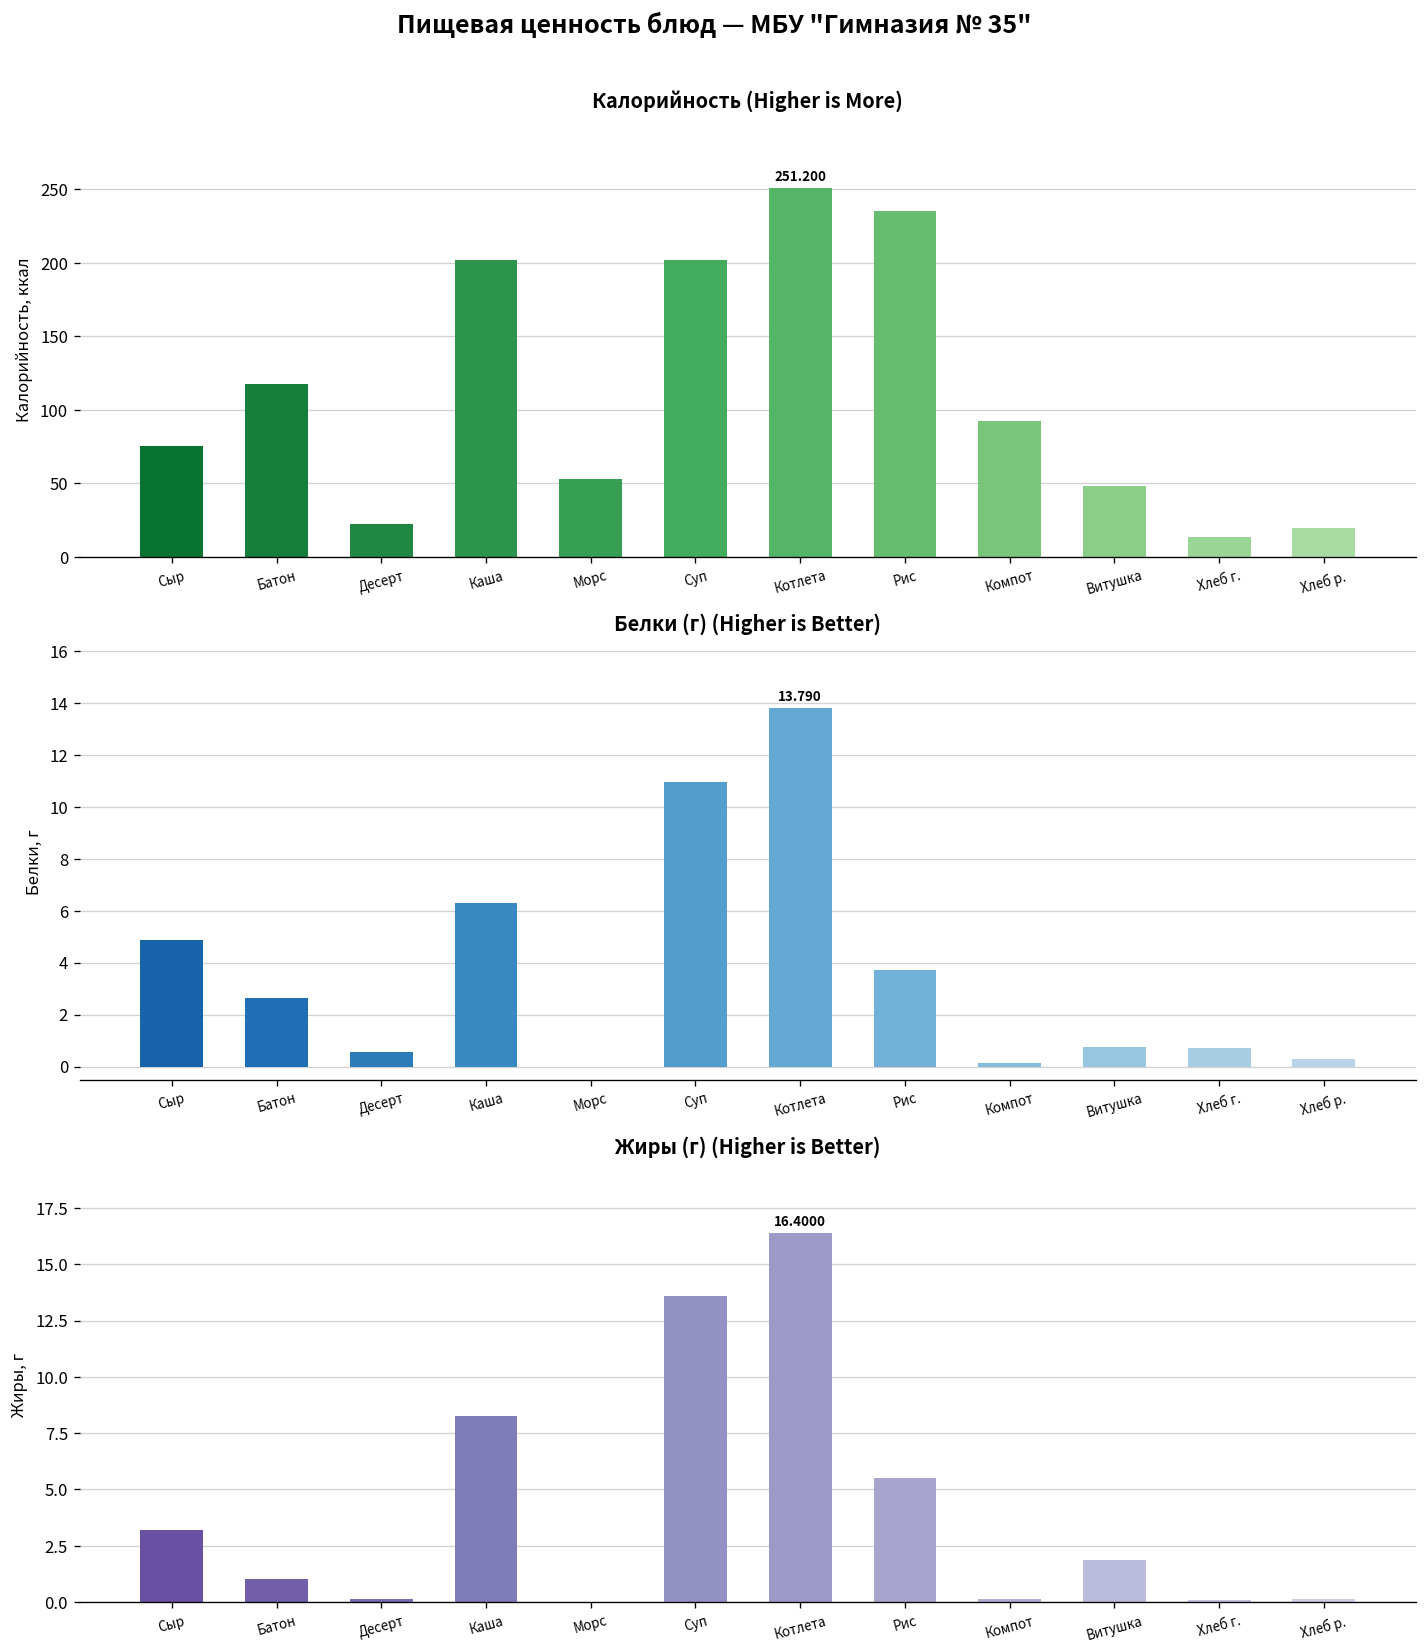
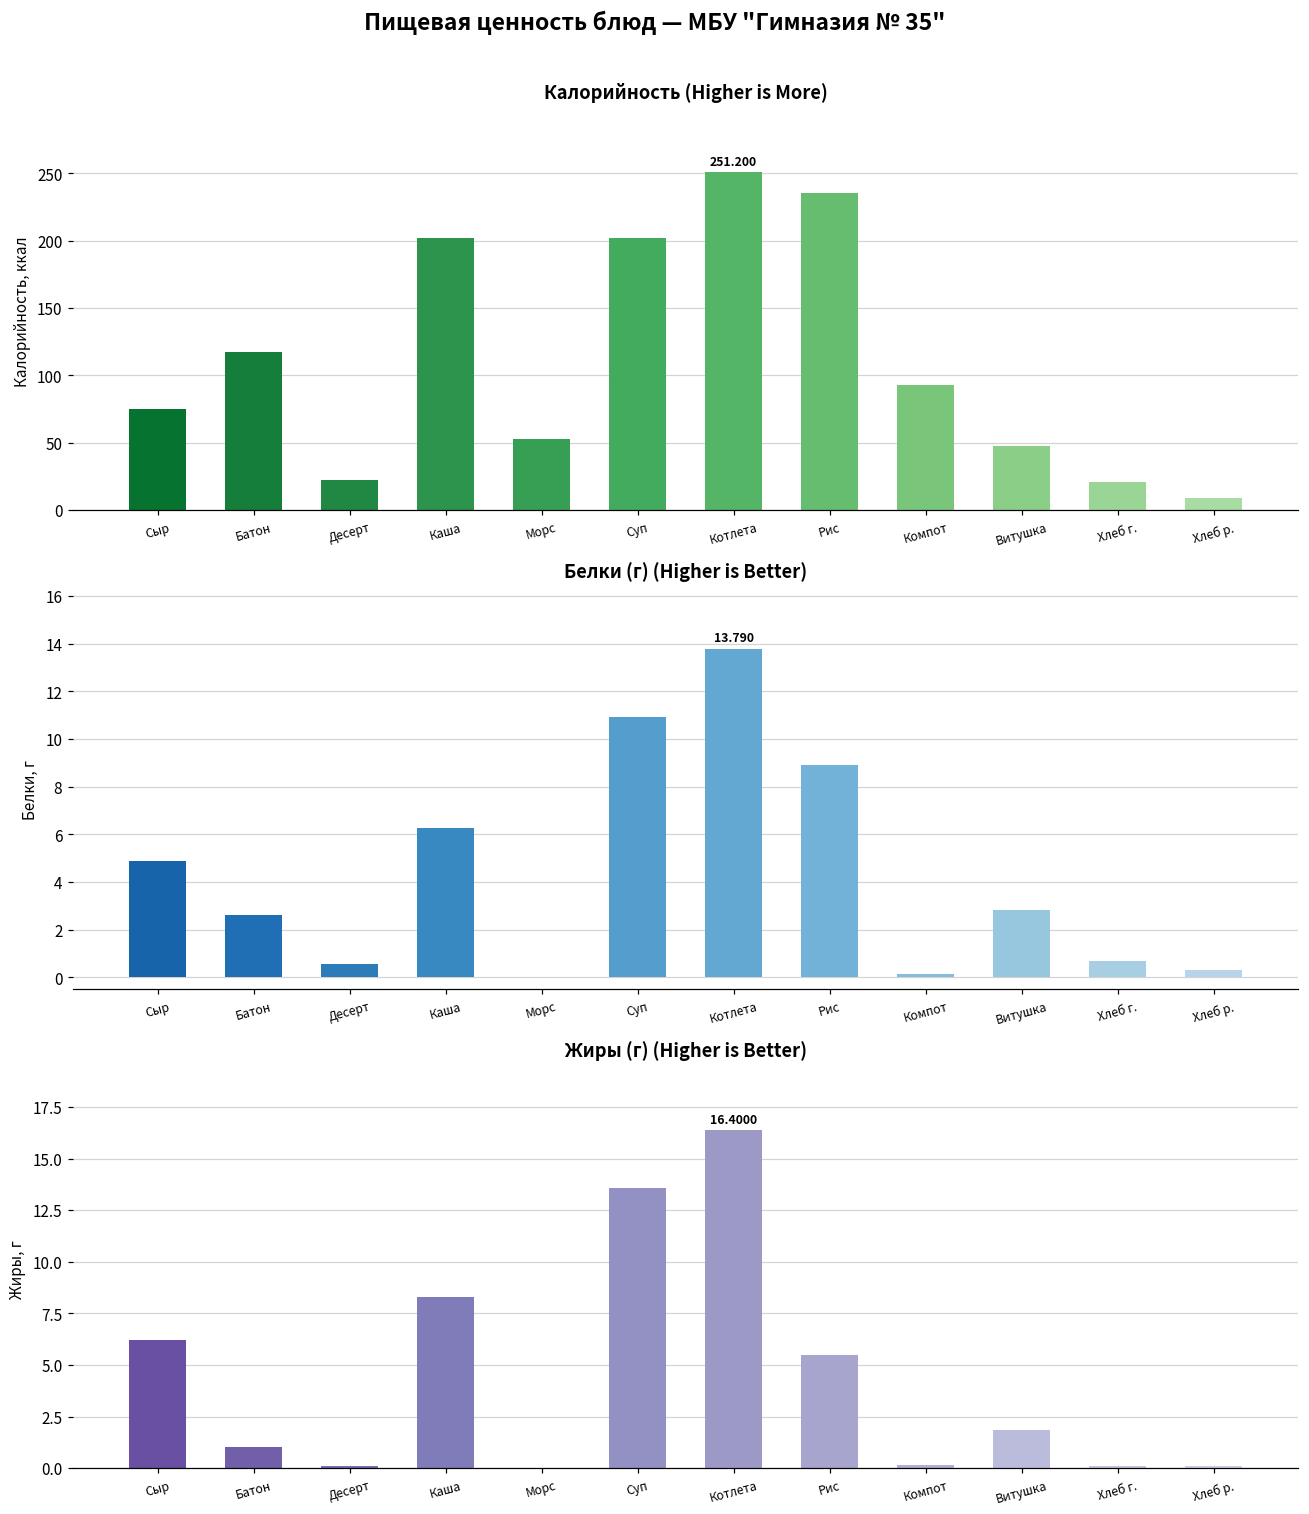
  {
    "Калорийность (Higher is More)": {
      "Сыр": 75,
      "Батон": 118,
      "Десерт": 23,
      "Каша": 202,
      "Морс": 53,
      "Суп": 202,
      "Рис": 235,
      "Компот": 93,
      "Витушка": 48,
-     "Хлеб г.": 14,
-     "Хлеб р.": 20
+     "Хлеб г.": 21,
+     "Хлеб р.": 9
    },
    "Белки (г) (Higher is Better)": {
      "Сыр": 4.9,
      "Батон": 2.6,
      "Десерт": 0.5,
      "Каша": 6.3,
      "Морс": 0.0,
      "Суп": 10.9,
-     "Рис": 3.7,
+     "Рис": 8.9,
      "Компот": 0.2,
-     "Витушка": 0.8,
+     "Витушка": 2.8,
      "Хлеб г.": 0.7,
      "Хлеб р.": 0.3
    },
    "Жиры (г) (Higher is Better)": {
-     "Сыр": 3.2,
+     "Сыр": 6.2,
      "Батон": 1.0,
      "Каша": 8.3,
      "Морс": 0.0,
      "Суп": 13.6,
      "Рис": 5.5,
      "Компот": 0.2,
      "Витушка": 1.9
    }
  }
